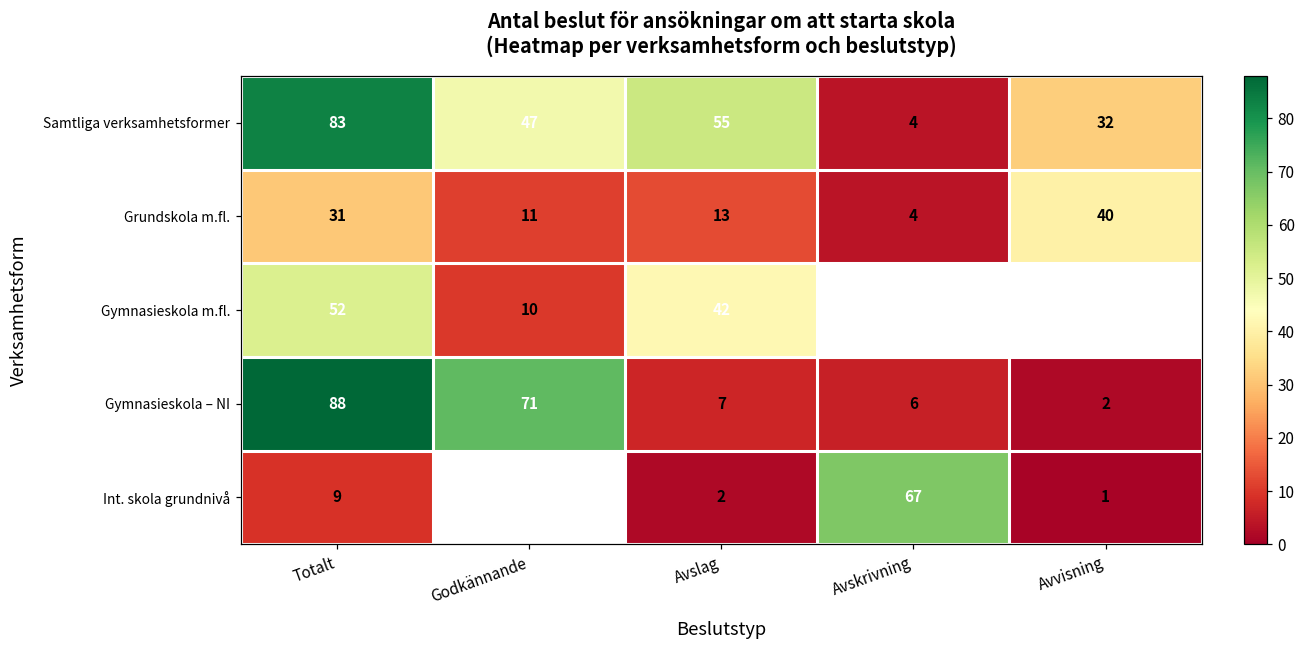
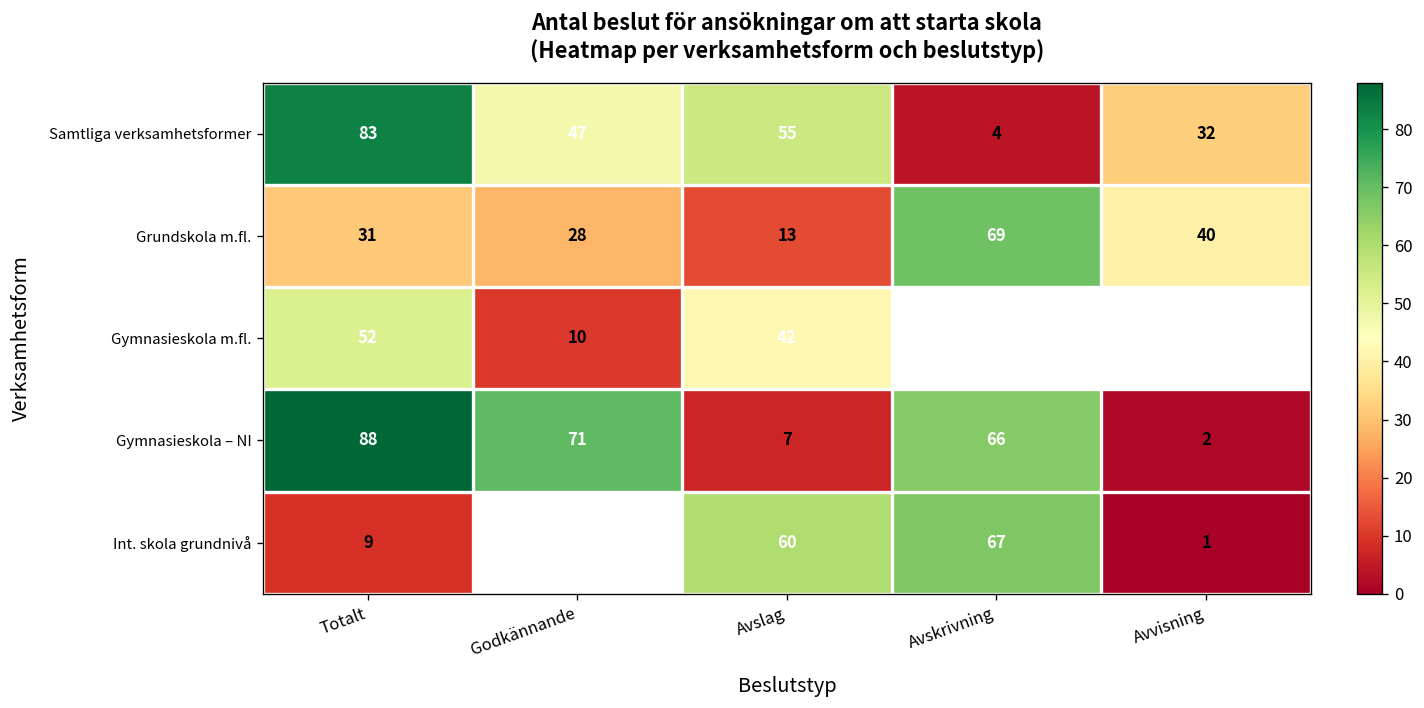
  {
    "Samtliga verksamhetsformer": {
      "Totalt": 83,
      "Godkännande": 47,
      "Avslag": 55,
      "Avskrivning": 4,
      "Avvisning": 32
    },
    "Grundskola m.fl.": {
      "Totalt": 31,
-     "Godkännande": 11,
+     "Godkännande": 28,
      "Avslag": 13,
-     "Avskrivning": 4,
+     "Avskrivning": 69,
      "Avvisning": 40
    },
    "Gymnasieskola m.fl.": {
      "Totalt": 52,
      "Godkännande": 10,
      "Avslag": 42
    },
    "Gymnasieskola – NI": {
      "Totalt": 88,
      "Godkännande": 71,
      "Avslag": 7,
-     "Avskrivning": 6,
+     "Avskrivning": 66,
      "Avvisning": 2
    },
    "Int. skola grundnivå": {
      "Totalt": 9,
-     "Avslag": 2,
+     "Avslag": 60,
      "Avskrivning": 67,
      "Avvisning": 1
    }
  }
